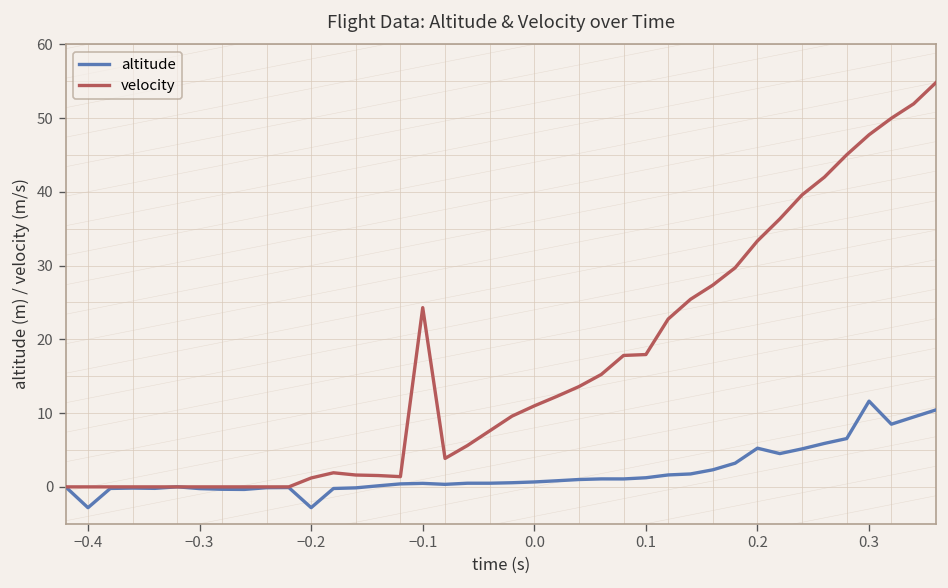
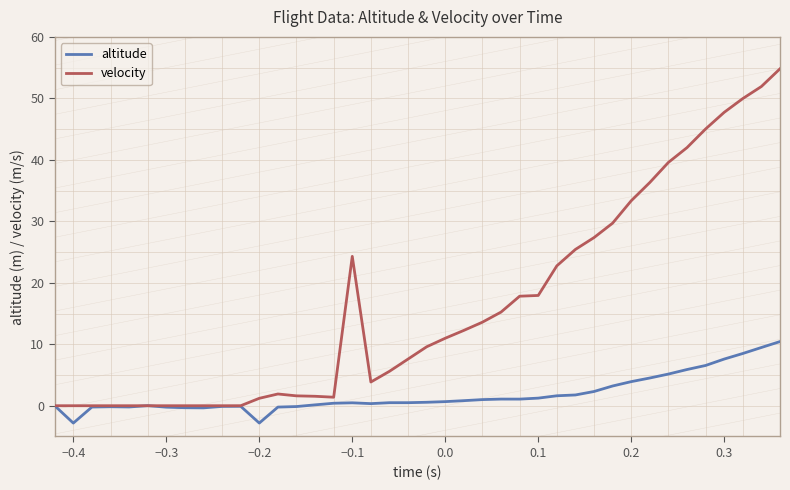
  {
    "altitude": {
      "−0.4": -3,
      "−0.2": -3,
      "−0.1": 0,
      "0.0": 1,
      "0.1": 1,
-     "0.2": 5,
-     "0.3": 12
+     "0.2": 4,
+     "0.3": 8
    },
    "velocity": {
      "−0.2": 1,
      "−0.1": 24,
      "0.0": 11,
      "0.1": 18,
      "0.2": 33,
      "0.3": 48
    }
  }
